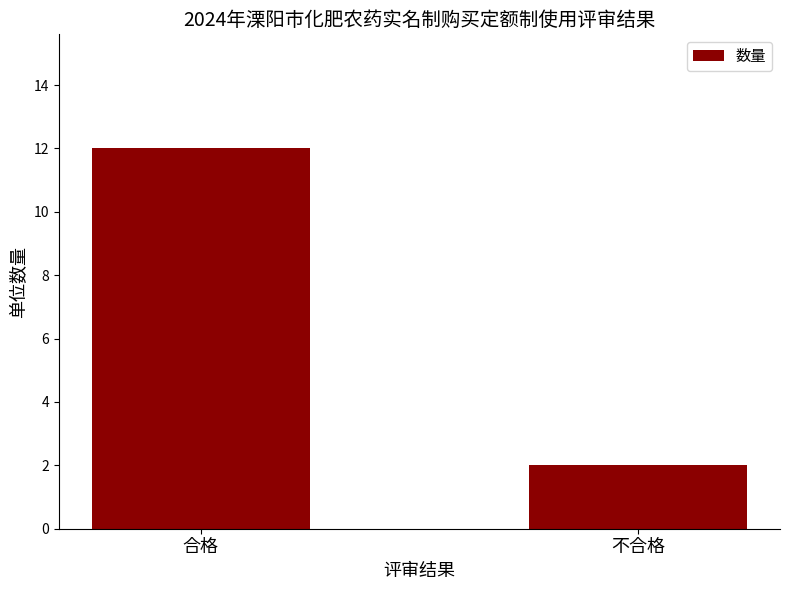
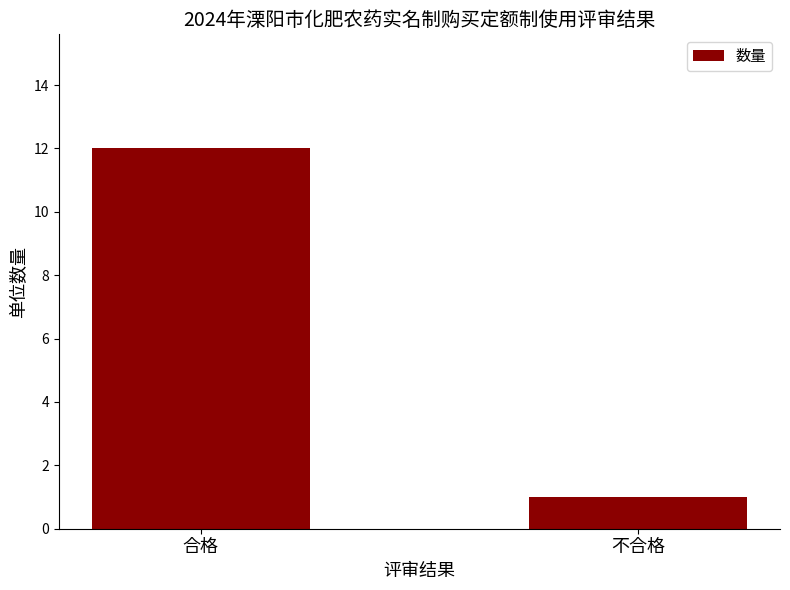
  {
    "合格": 12,
-   "不合格": 2
+   "不合格": 1
  }
